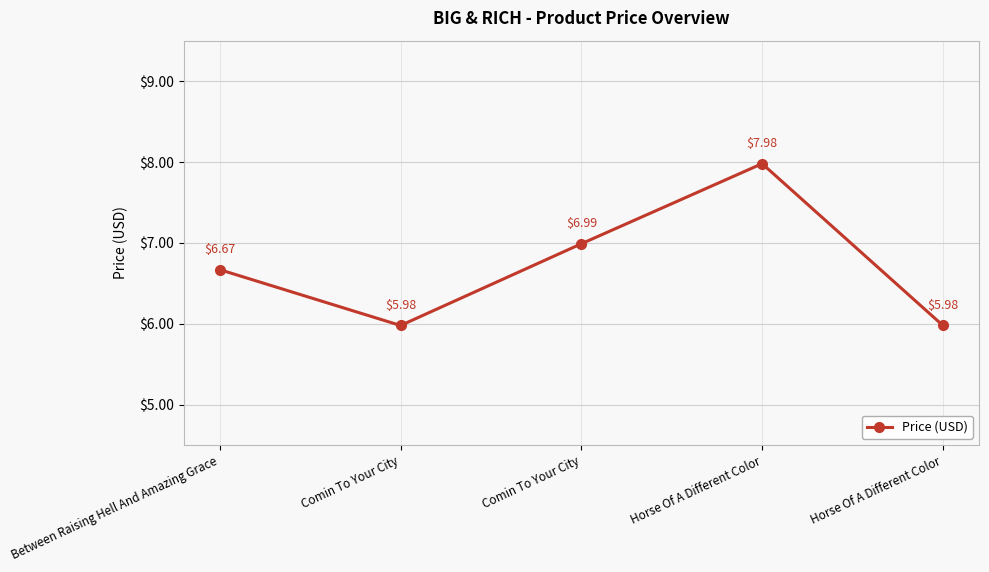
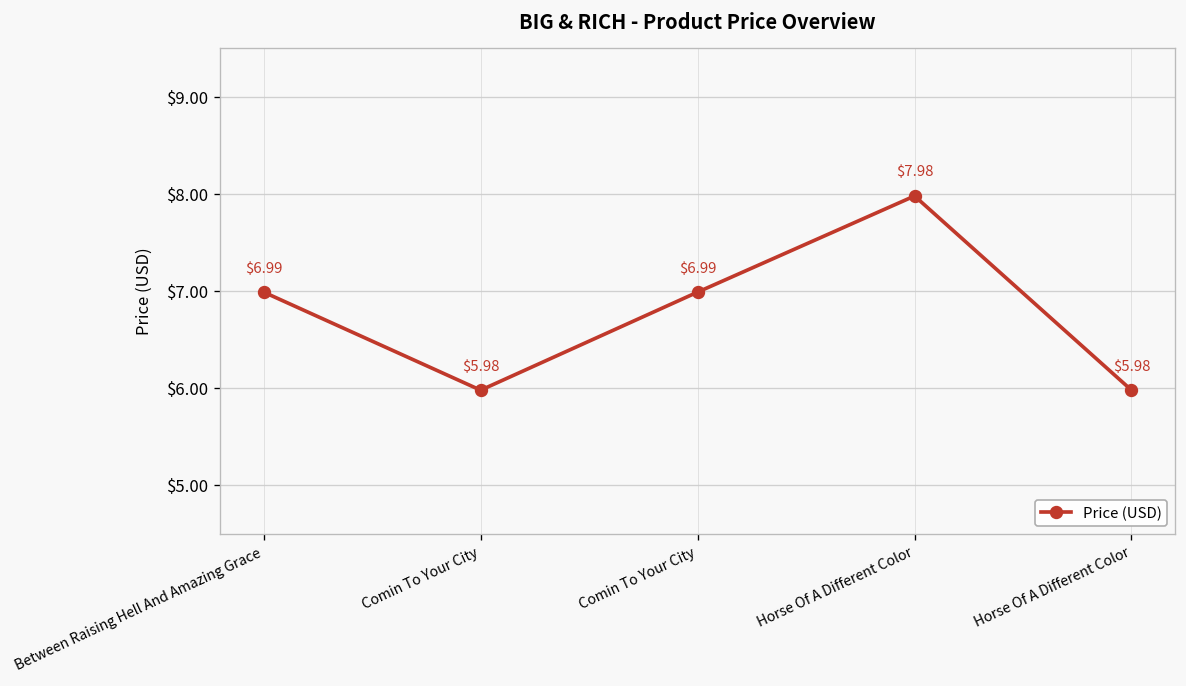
  {
-   "Between Raising Hell And Amazing Grace": "$6.67"
+   "Between Raising Hell And Amazing Grace": "$6.99"
  }
